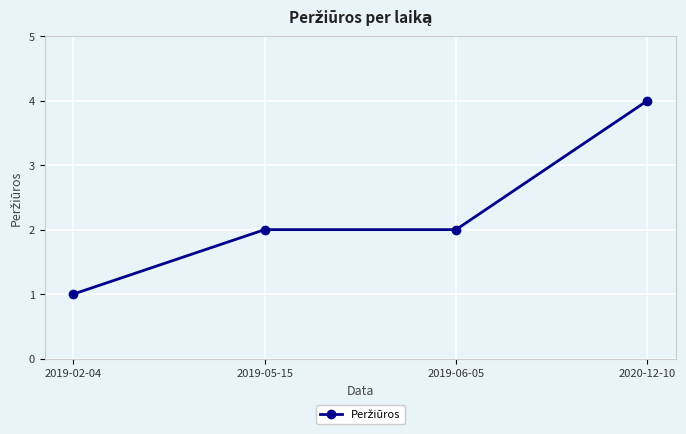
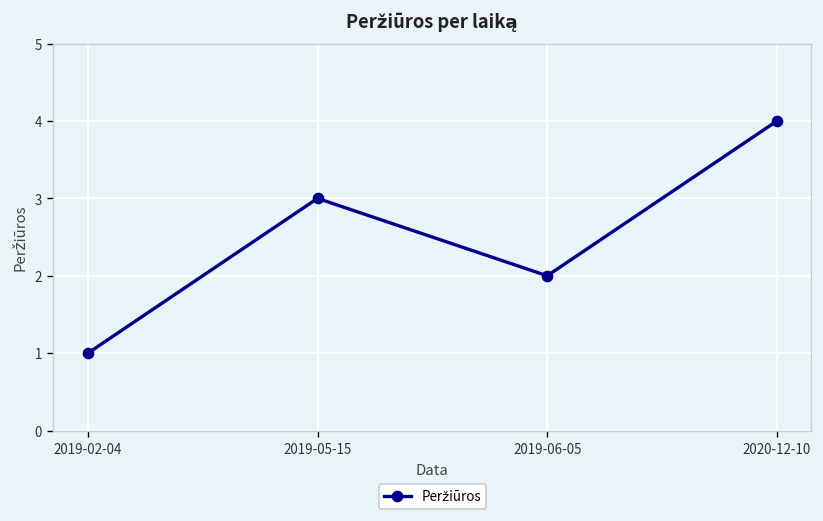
  {
    "2019-02-04": 1,
-   "2019-05-15": 2,
+   "2019-05-15": 3,
    "2019-06-05": 2,
    "2020-12-10": 4
  }
